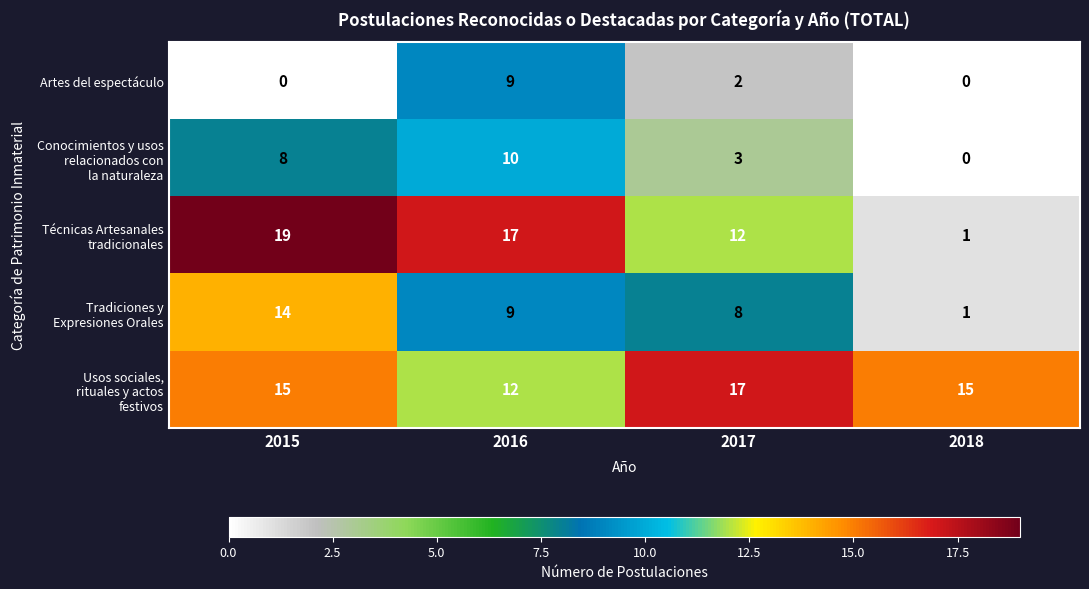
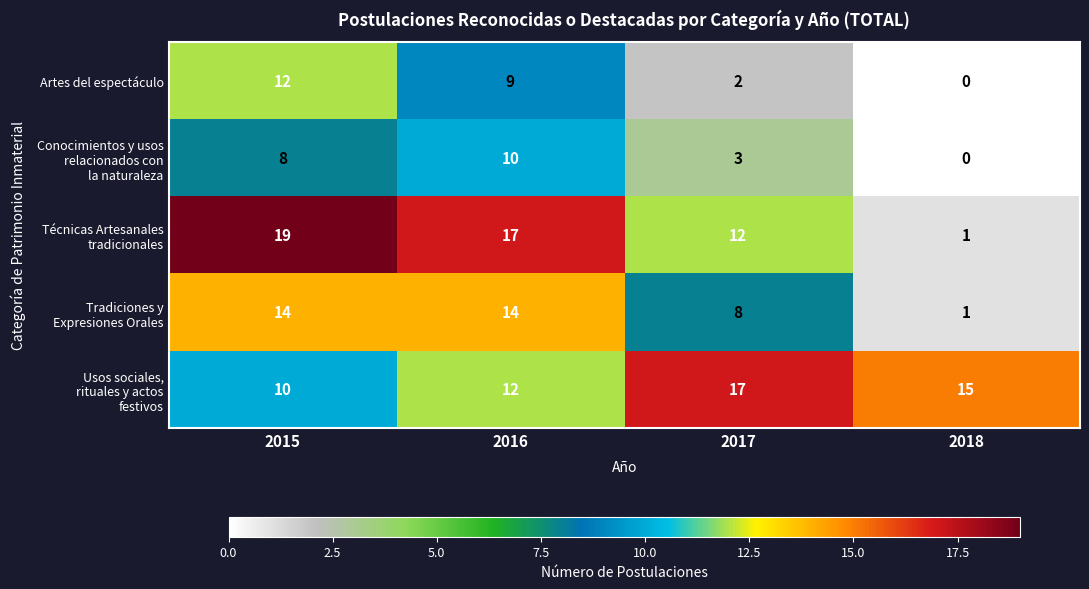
  {
    "Artes del espectáculo": {
-     "2015": 0,
+     "2015": 12,
      "2016": 9,
      "2017": 2,
      "2018": 0
    },
    "Conocimientos y usos relacionados con la naturaleza": {
      "2015": 8,
      "2016": 10,
      "2017": 3,
      "2018": 0
    },
    "Técnicas Artesanales tradicionales": {
      "2015": 19,
      "2016": 17,
      "2017": 12,
      "2018": 1
    },
    "Tradiciones y Expresiones Orales": {
      "2015": 14,
-     "2016": 9,
+     "2016": 14,
      "2017": 8,
      "2018": 1
    },
    "Usos sociales, rituales y actos festivos": {
-     "2015": 15,
+     "2015": 10,
      "2016": 12,
      "2017": 17,
      "2018": 15
    }
  }
